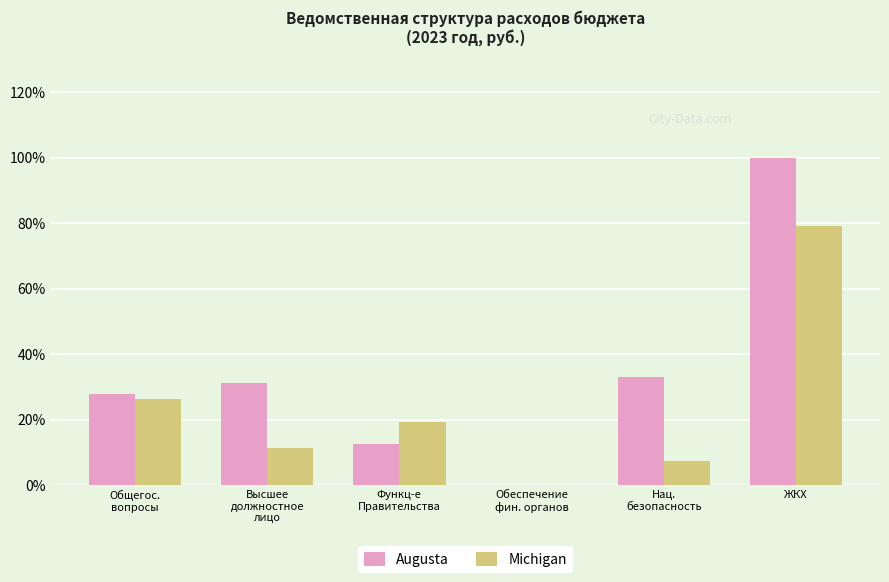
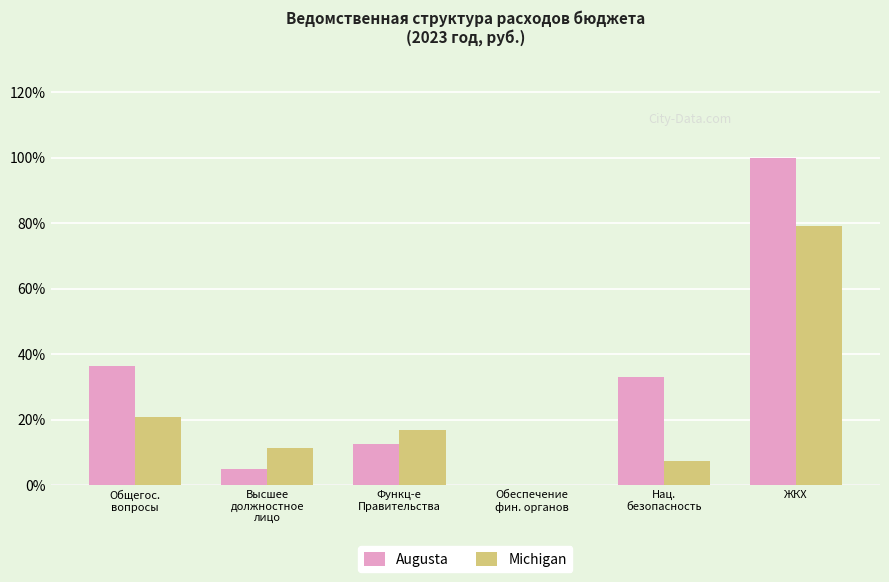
  {
    "Augusta": {
-     "Общегос. вопросы": "28%",
-     "Высшее должностное лицо": "31%",
+     "Общегос. вопросы": "36%",
+     "Высшее должностное лицо": "5%",
      "Функц-е Правительства": "12%",
      "Нац. безопасность": "33%",
      "ЖКХ": "100%"
    },
    "Michigan": {
-     "Общегос. вопросы": "26%",
+     "Общегос. вопросы": "21%",
      "Высшее должностное лицо": "11%",
-     "Функц-е Правительства": "19%",
+     "Функц-е Правительства": "17%",
      "Нац. безопасность": "7%",
      "ЖКХ": "79%"
    }
  }
